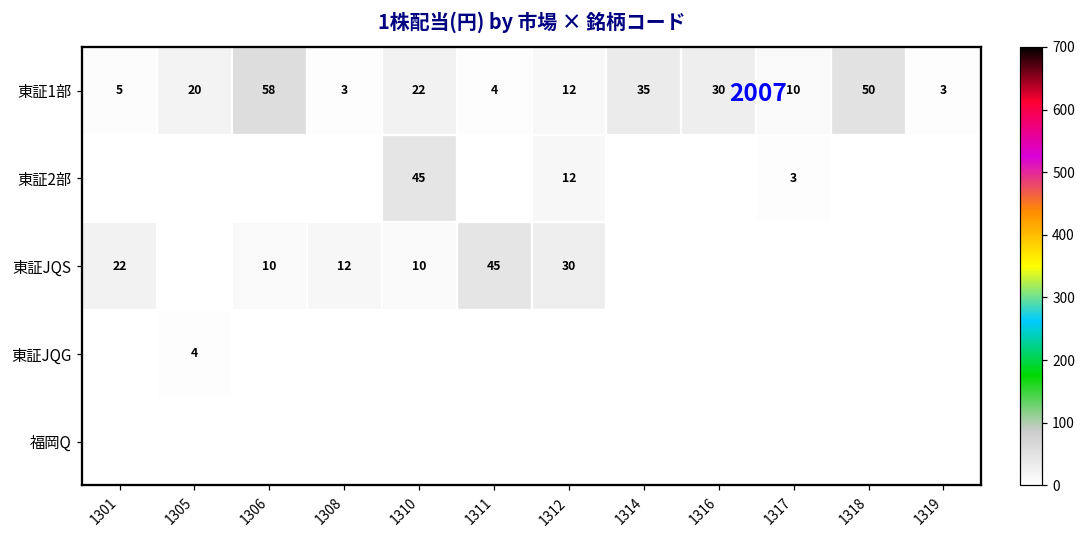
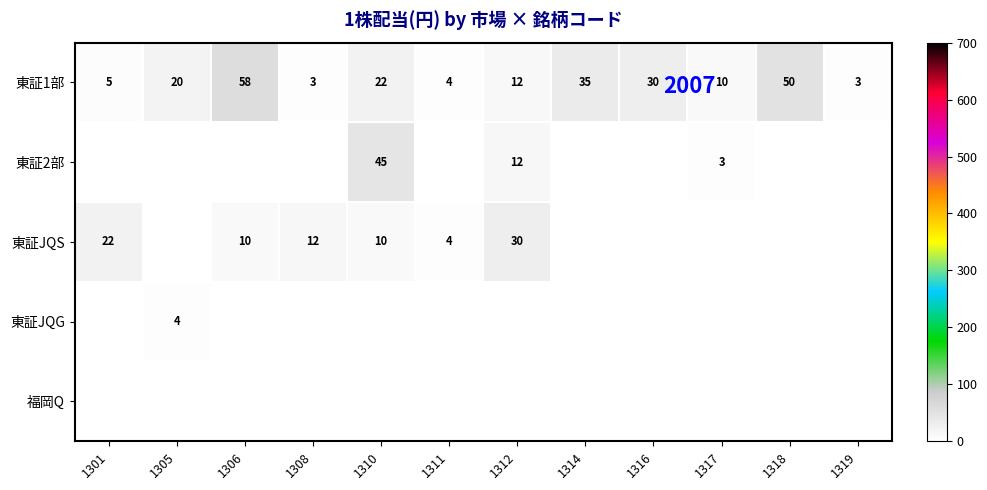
  {
    "東証1部": {
      "1301": 5,
      "1305": 20,
      "1306": 58,
      "1308": 3,
      "1310": 22,
      "1311": 4,
      "1312": 12,
      "1314": 35,
      "1316": 30,
      "1318": 50,
      "1319": 3
    },
    "東証2部": {
      "1310": 45,
      "1312": 12,
      "1317": 3
    },
    "東証JQS": {
      "1301": 22,
      "1306": 10,
      "1308": 12,
      "1310": 10,
-     "1311": 45,
+     "1311": 4,
      "1312": 30
    },
    "東証JQG": {
      "1305": 4
    }
  }
